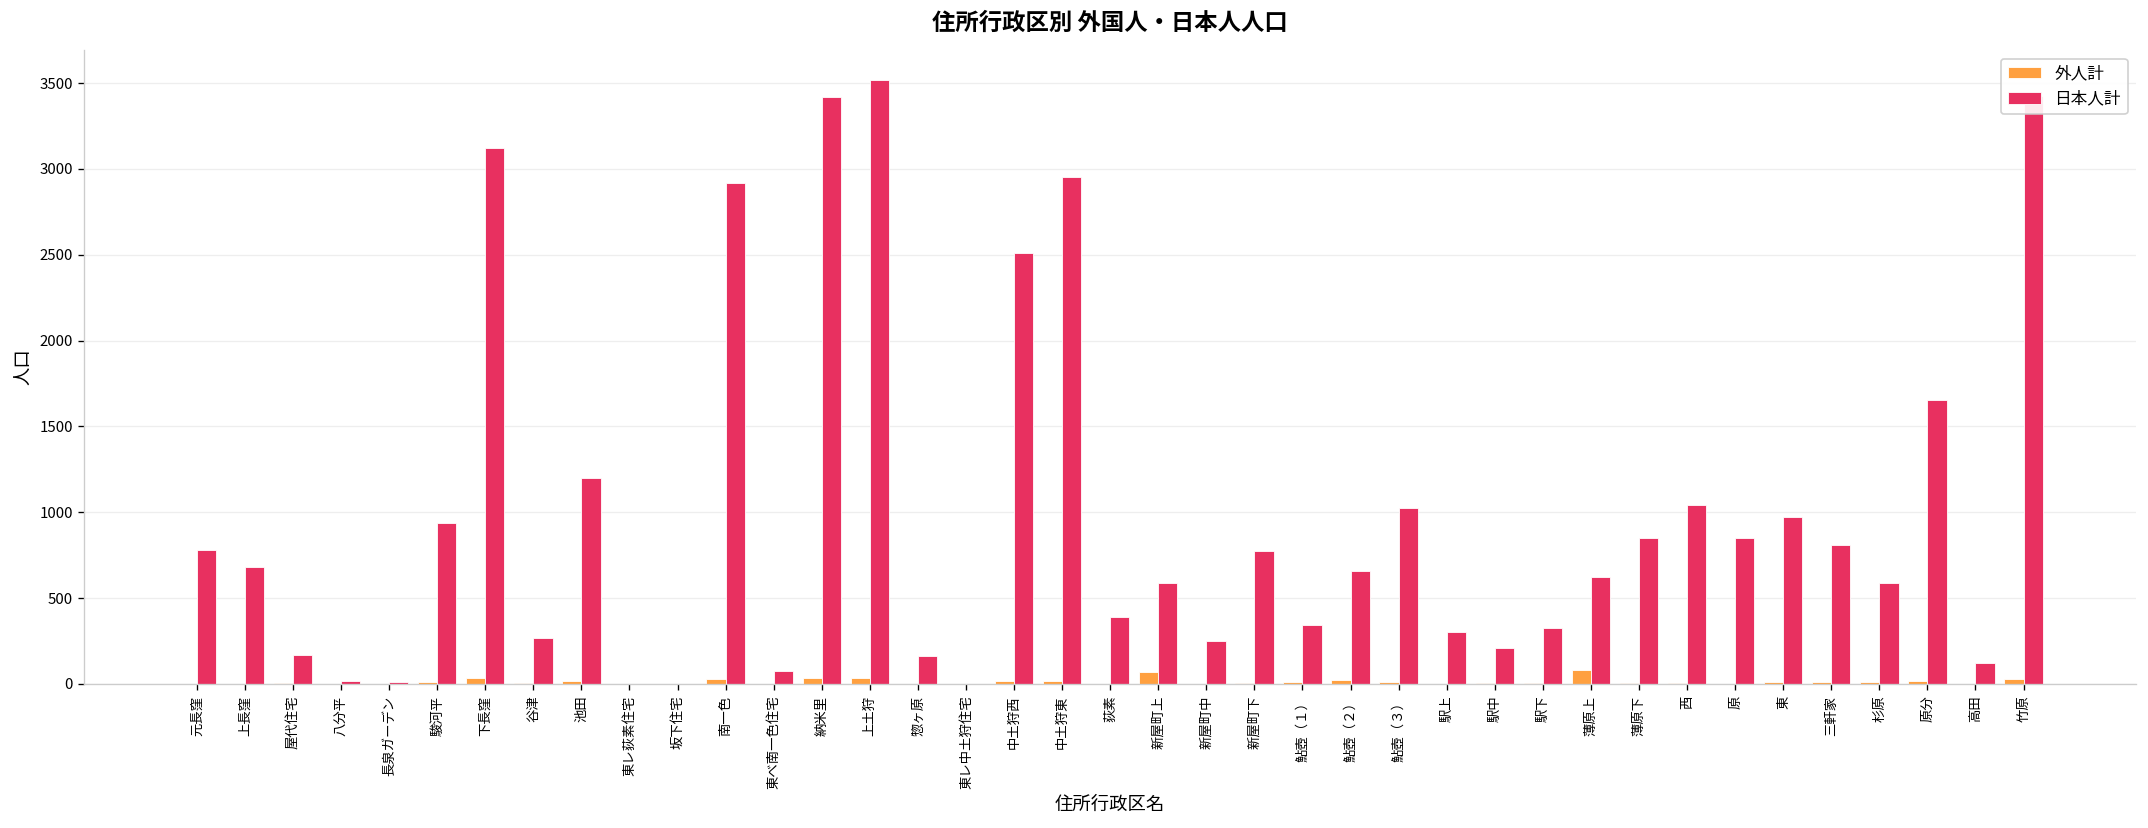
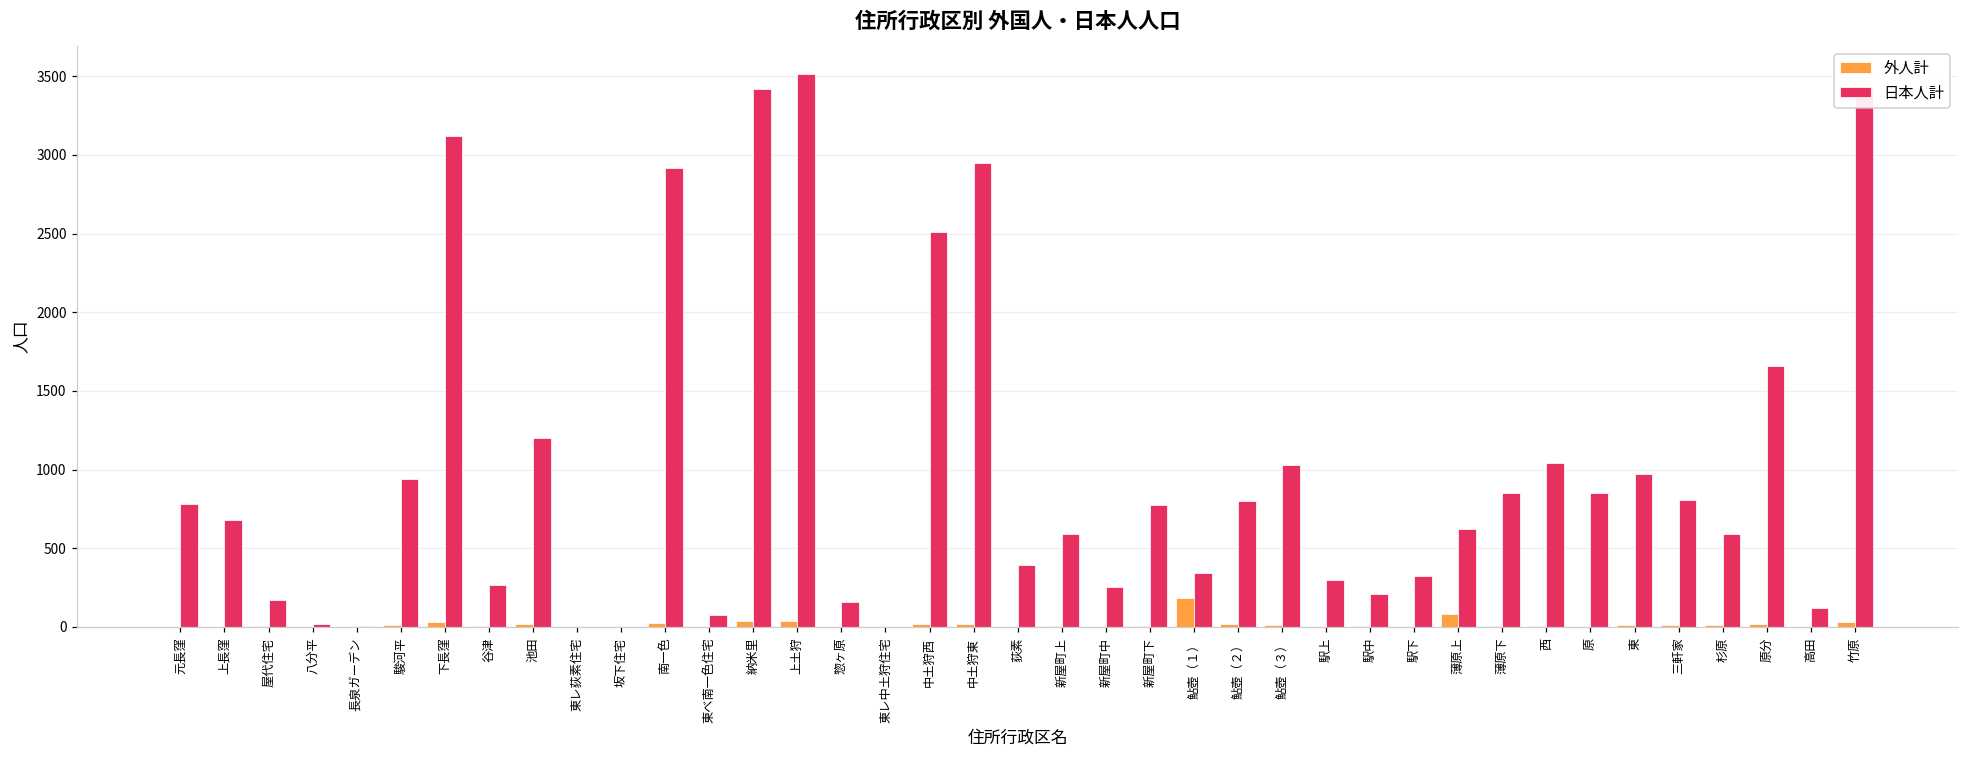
  {
    "外人計": {
      "元長窪": 0,
      "上長窪": 0,
      "八分平": 0,
      "長泉ガーデン": 0,
      "下長窪": 30,
      "東レ荻素住宅": 0,
      "坂下住宅": 0,
      "南一色": 30,
      "東べ南一色住宅": 0,
      "納米里": 30,
      "上土狩": 40,
      "東レ中土狩住宅": 0,
      "中土狩西": 20,
      "中土狩東": 20,
      "荻素": 0,
-     "新屋町上": 70,
+     "新屋町上": 10,
      "新屋町中": 0,
-     "鮎壺（１）": 10,
+     "鮎壺（１）": 180,
      "鮎壺（２）": 20,
      "駅上": 0,
      "薄原上": 80,
      "高田": 0,
      "竹原": 30
    },
    "日本人計": {
      "元長窪": 780,
      "上長窪": 680,
      "屋代住宅": 170,
      "八分平": 20,
      "駿河平": 940,
      "下長窪": 3120,
      "谷津": 270,
      "池田": 1200,
      "東レ荻素住宅": 0,
      "坂下住宅": 0,
      "南一色": 2920,
      "東べ南一色住宅": 70,
      "納米里": 3420,
      "上土狩": 3520,
      "惣ヶ原": 160,
      "東レ中土狩住宅": 0,
      "中土狩西": 2510,
      "中土狩東": 2950,
      "荻素": 390,
      "新屋町上": 590,
      "新屋町中": 250,
      "新屋町下": 780,
      "鮎壺（１）": 340,
-     "鮎壺（２）": 660,
+     "鮎壺（２）": 800,
      "鮎壺（３）": 1030,
      "駅上": 300,
      "駅中": 210,
      "駅下": 320,
      "薄原上": 620,
      "薄原下": 850,
      "西": 1040,
      "原": 850,
      "東": 970,
      "三軒家": 810,
      "杉原": 590,
      "原分": 1660,
      "高田": 120
    }
  }
